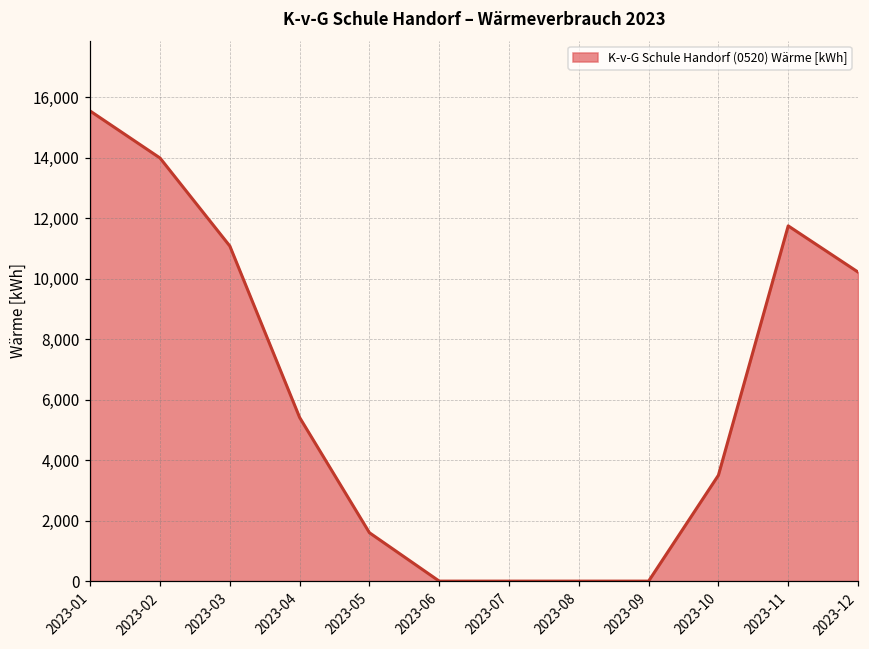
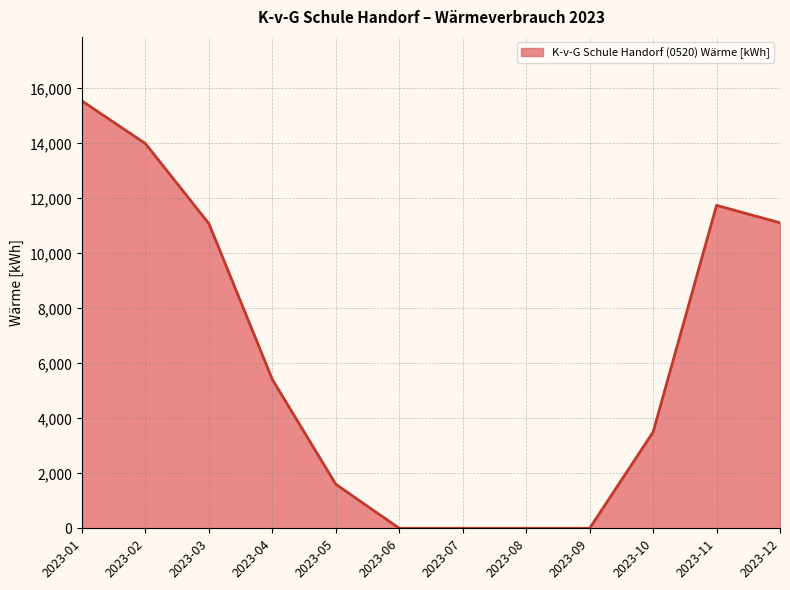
  {
    "2023-01": "15,500",
    "2023-02": "14,000",
    "2023-03": "11,100",
    "2023-04": "5,400",
    "2023-05": "1,600",
    "2023-06": "0",
    "2023-07": "0",
    "2023-08": "0",
    "2023-09": "0",
    "2023-10": "3,500",
    "2023-11": "11,700",
-   "2023-12": "10,200"
+   "2023-12": "11,100"
  }
